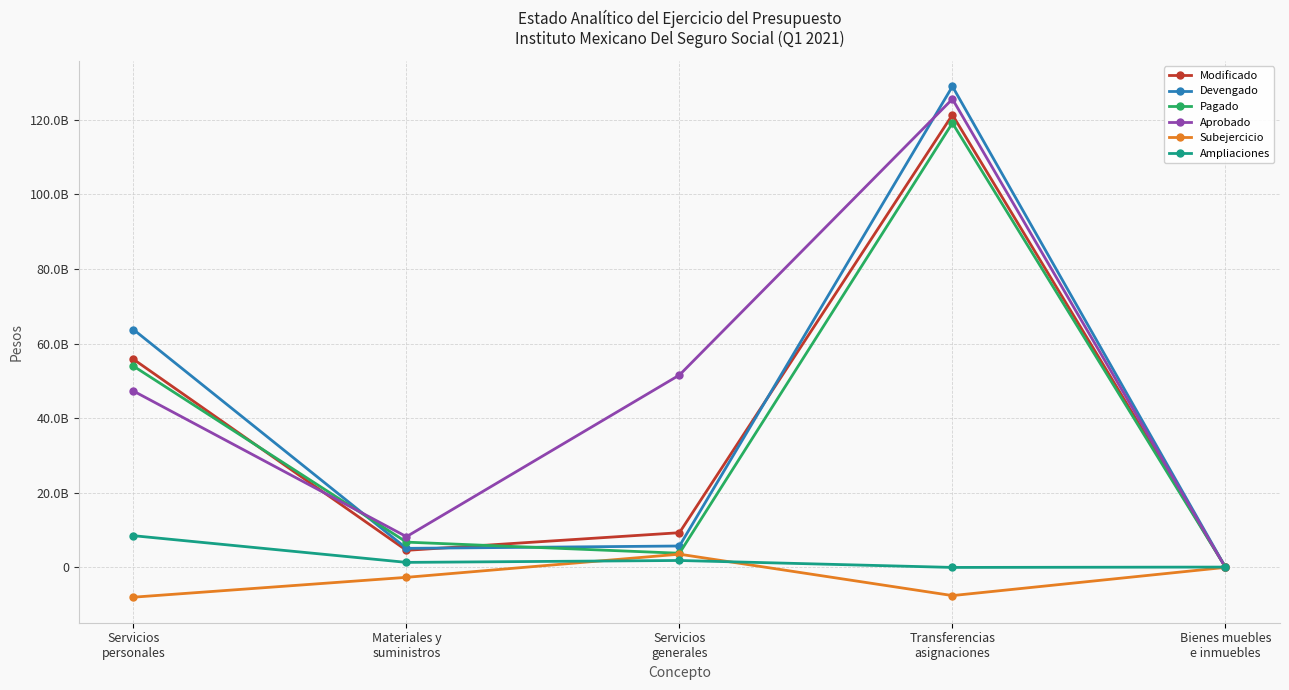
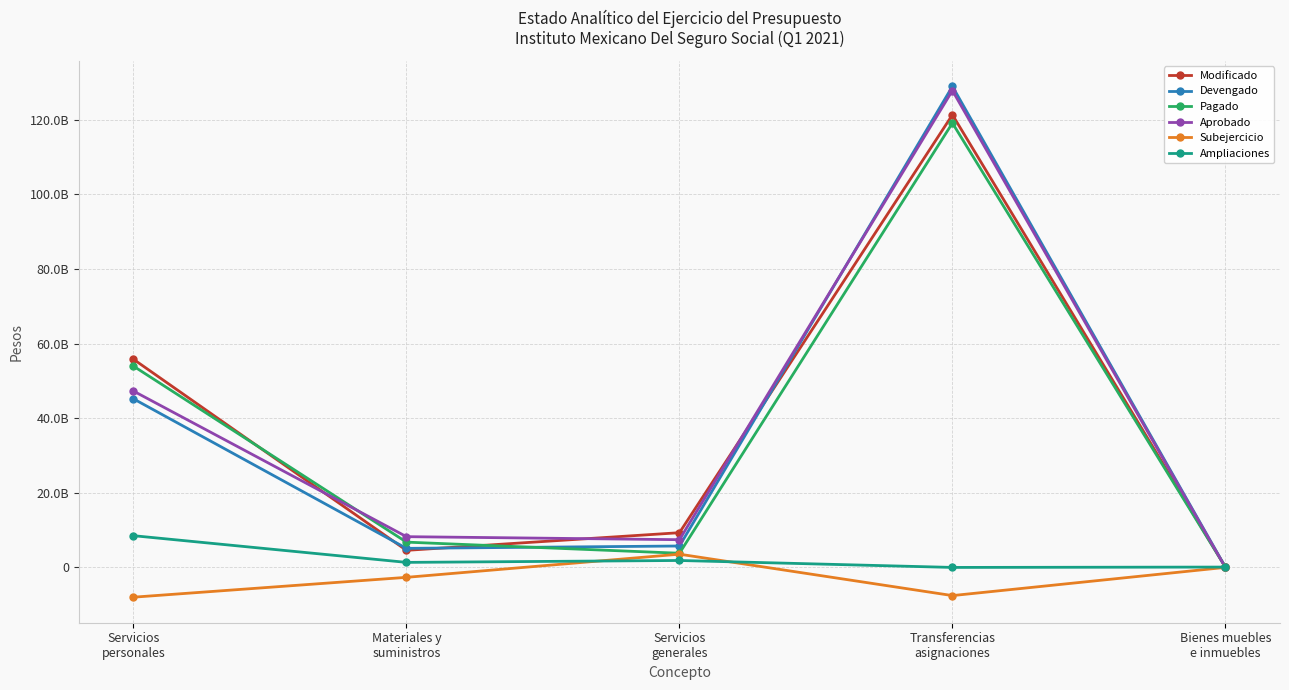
  {
    "Modificado": {
      "Servicios personales": 56000000000,
      "Servicios generales": 9000000000,
      "Transferencias asignaciones": 121000000000
    },
    "Devengado": {
-     "Servicios personales": 64000000000,
+     "Servicios personales": 45000000000,
      "Servicios generales": 6000000000,
      "Transferencias asignaciones": 129000000000
    },
    "Aprobado": {
      "Servicios personales": 47000000000,
      "Materiales y suministros": 8000000000,
-     "Servicios generales": 52000000000,
-     "Transferencias asignaciones": 126000000000
+     "Servicios generales": 7000000000,
+     "Transferencias asignaciones": 128000000000
    },
    "Subejercicio": {
      "Servicios personales": -8000000000,
      "Materiales y suministros": -3000000000,
      "Transferencias asignaciones": -8000000000
    }
  }
